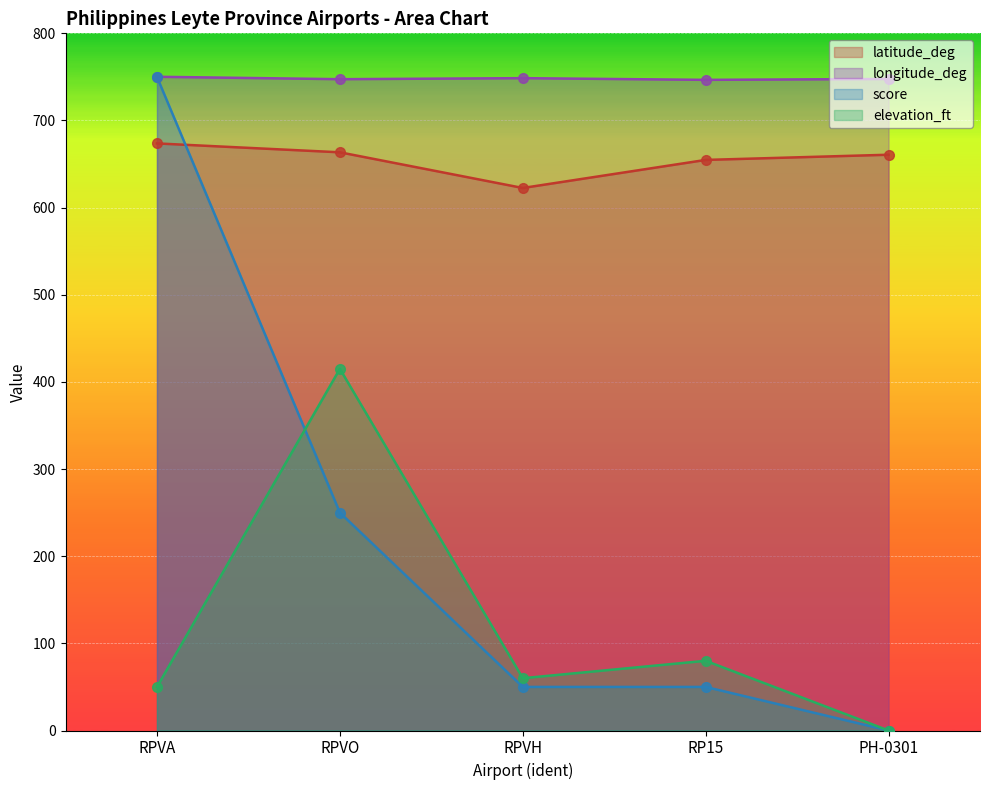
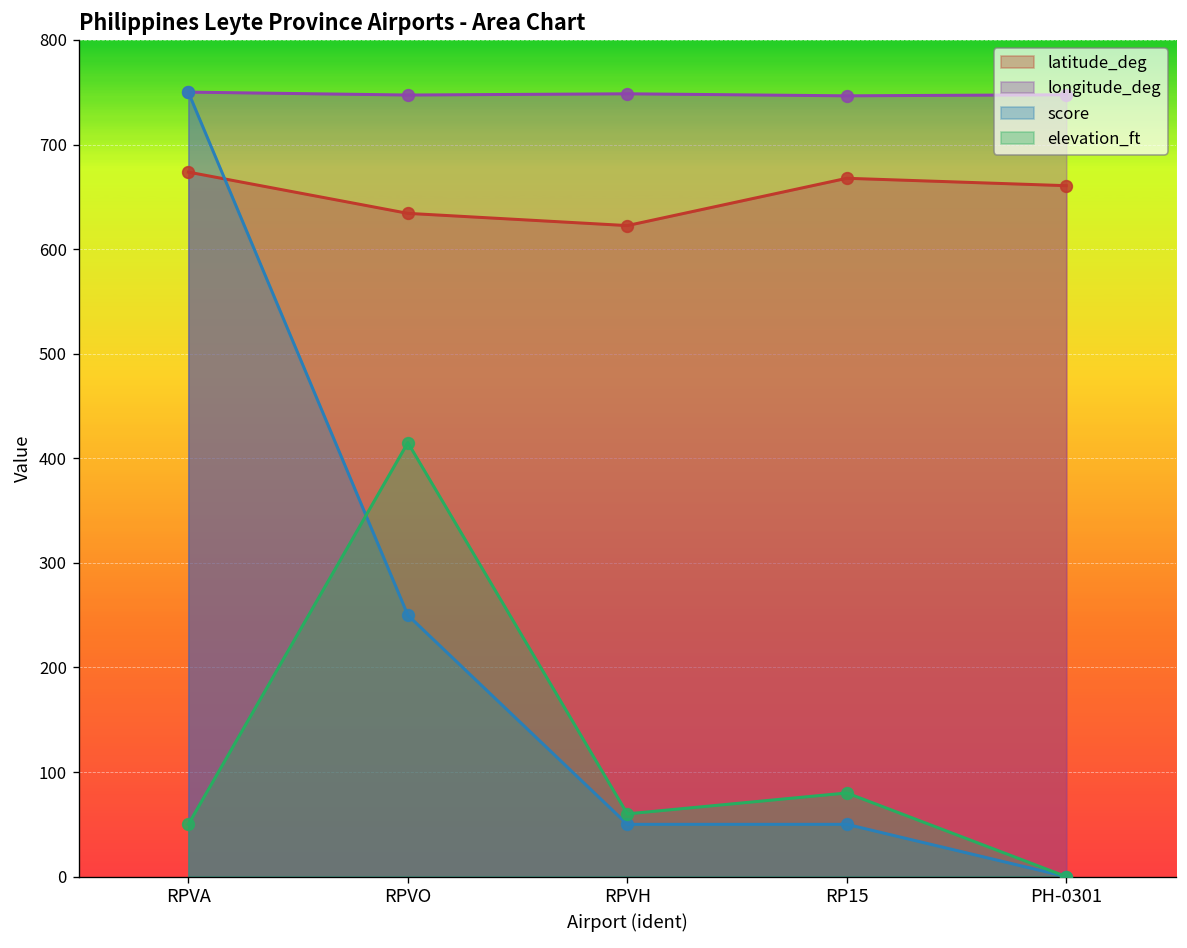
  {
    "latitude_deg": {
      "RPVA": 670,
-     "RPVO": 660,
+     "RPVO": 630,
      "RPVH": 620,
-     "RP15": 650,
+     "RP15": 670,
      "PH-0301": 660
    },
    "longitude_deg": {
      "RPVO": 750,
      "RPVH": 750,
      "RP15": 750
    }
  }
